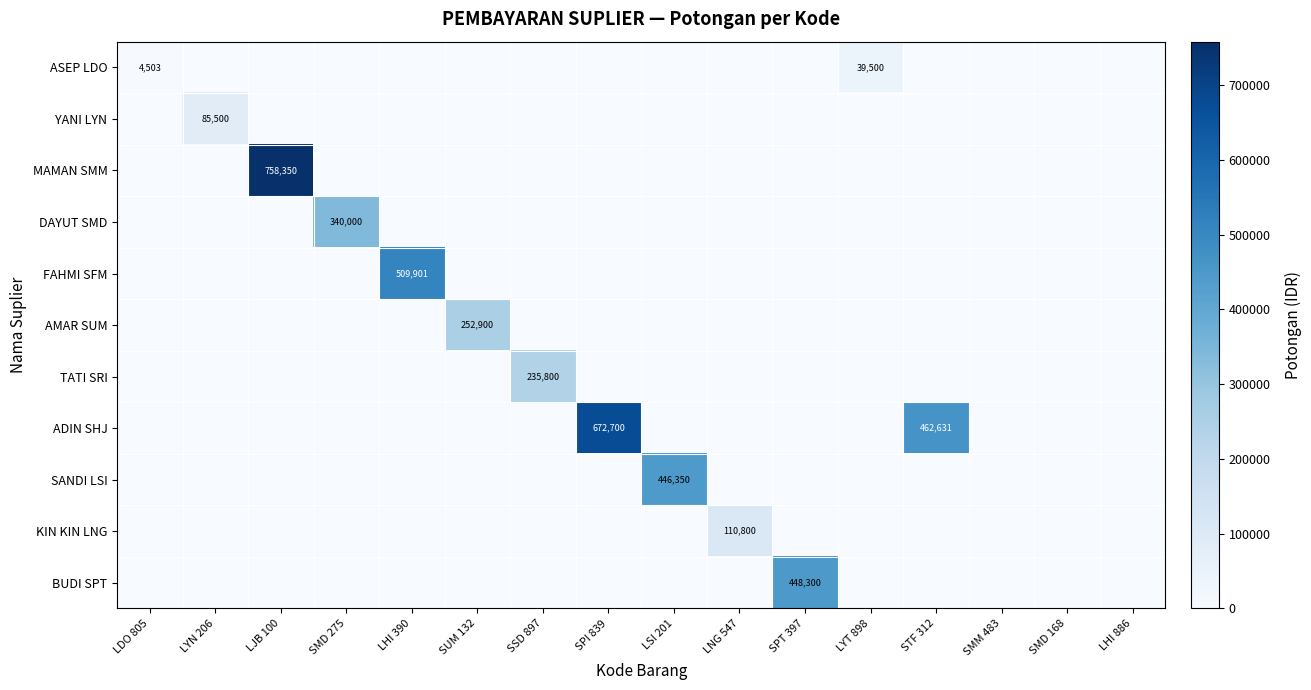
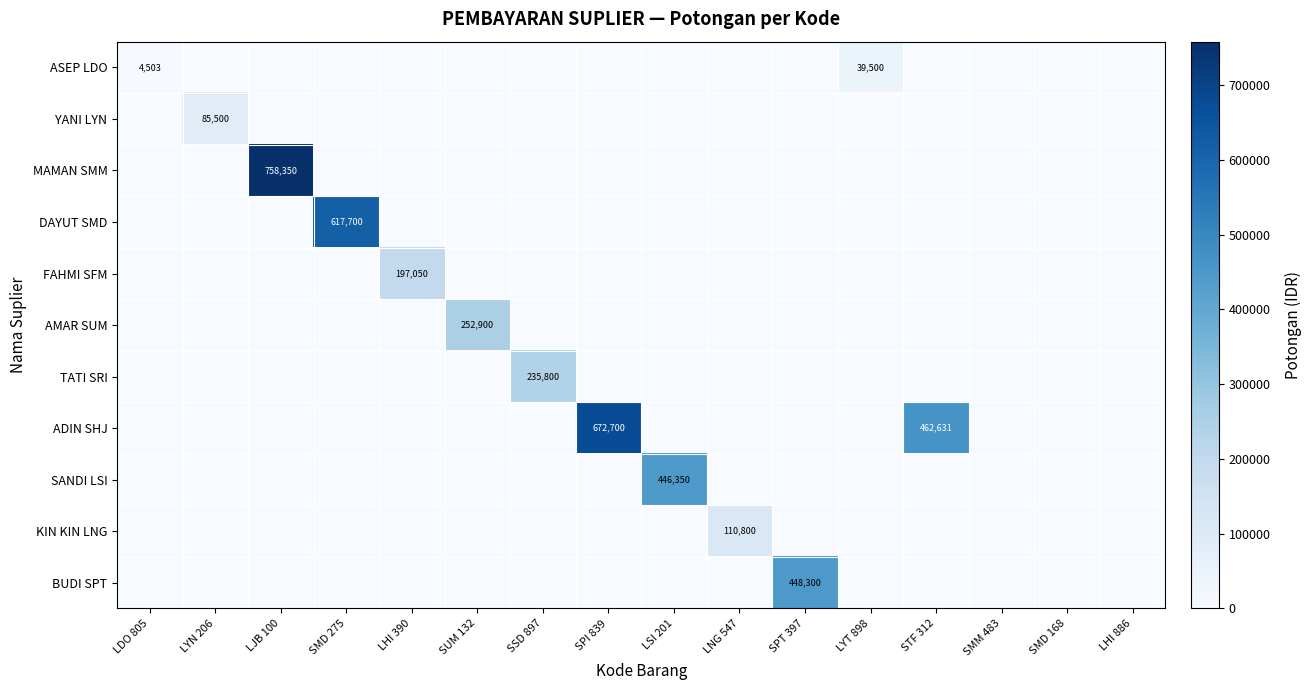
  {
    "ASEP LDO": {
      "LDO 805": "4,503",
      "LYT 898": "39,500"
    },
    "YANI LYN": {
      "LYN 206": "85,500"
    },
    "MAMAN SMM": {
      "LJB 100": "758,350"
    },
    "DAYUT SMD": {
-     "SMD 275": "340,000"
+     "SMD 275": "617,700"
    },
    "FAHMI SFM": {
-     "LHI 390": "509,901"
+     "LHI 390": "197,050"
    },
    "AMAR SUM": {
      "SUM 132": "252,900"
    },
    "TATI SRI": {
      "SSD 897": "235,800"
    },
    "ADIN SHJ": {
      "SPI 839": "672,700",
      "STF 312": "462,631"
    },
    "SANDI LSI": {
      "LSI 201": "446,350"
    },
    "KIN KIN LNG": {
      "LNG 547": "110,800"
    },
    "BUDI SPT": {
      "SPT 397": "448,300"
    }
  }
